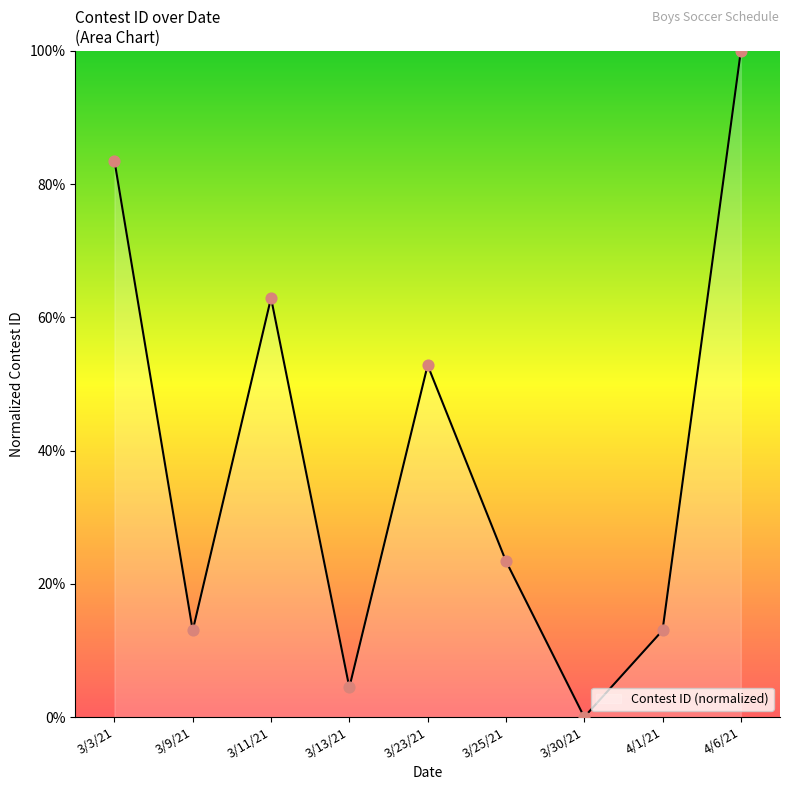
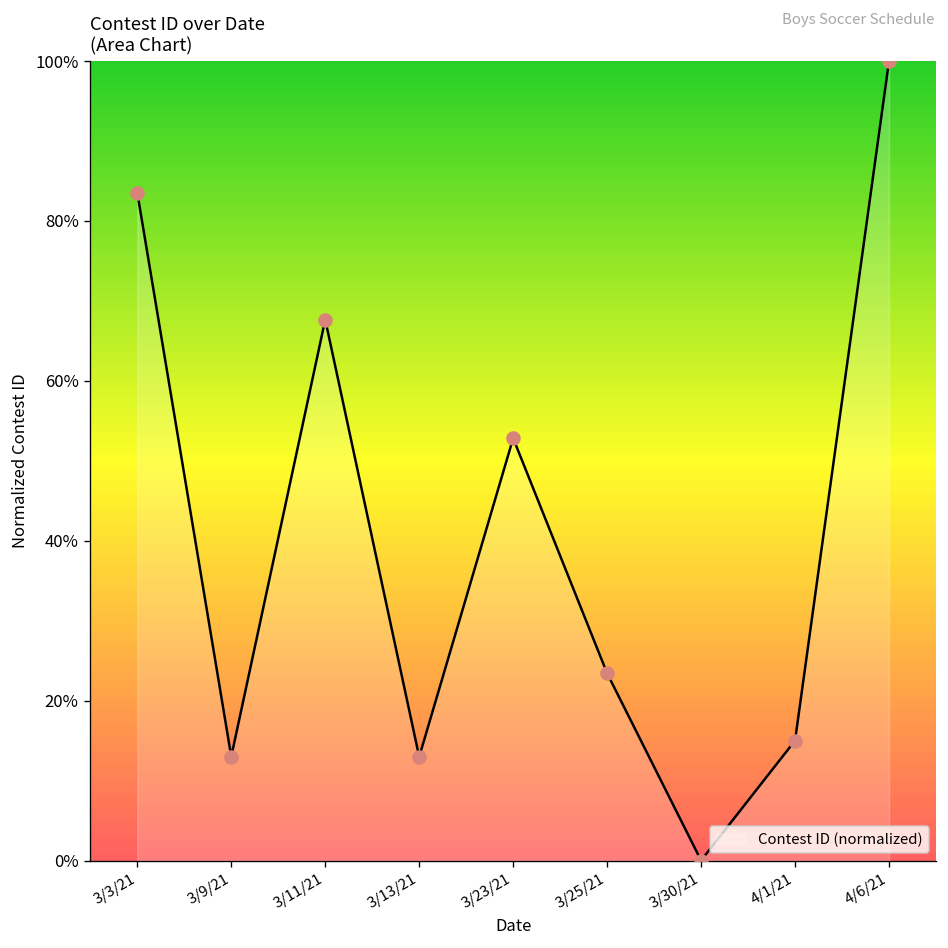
  {
    "3/3/21": "84%",
    "3/9/21": "13%",
-   "3/11/21": "63%",
-   "3/13/21": "4%",
+   "3/11/21": "68%",
+   "3/13/21": "13%",
    "3/23/21": "53%",
    "3/25/21": "23%",
    "3/30/21": "0%",
-   "4/1/21": "13%",
+   "4/1/21": "15%",
    "4/6/21": "100%"
  }
